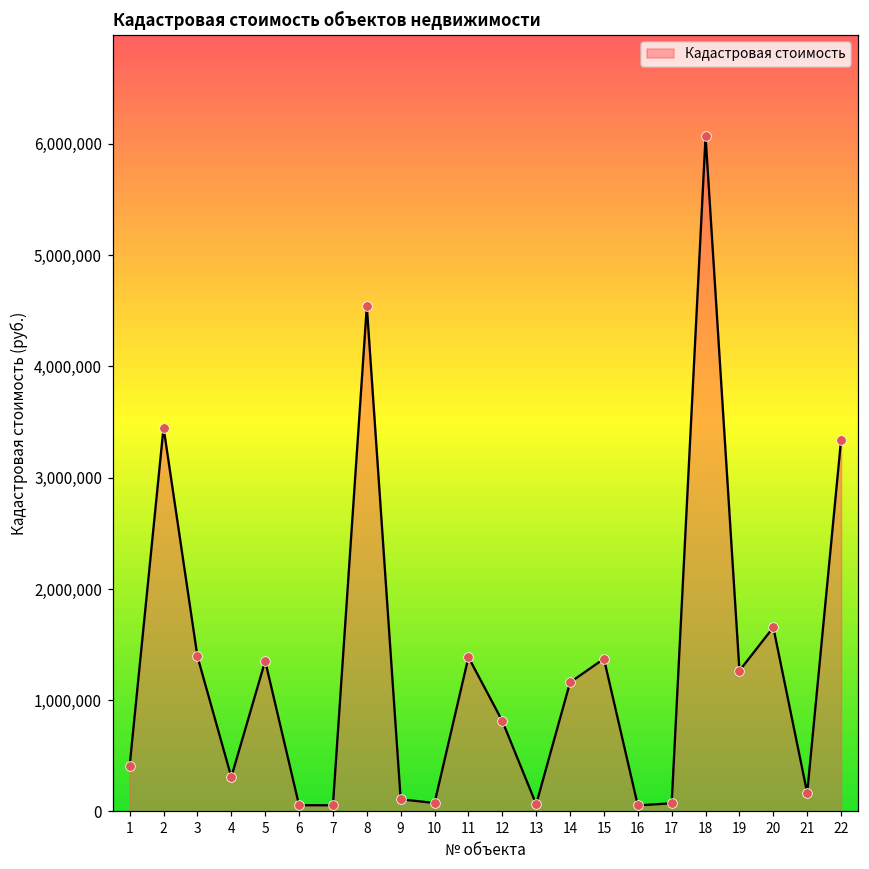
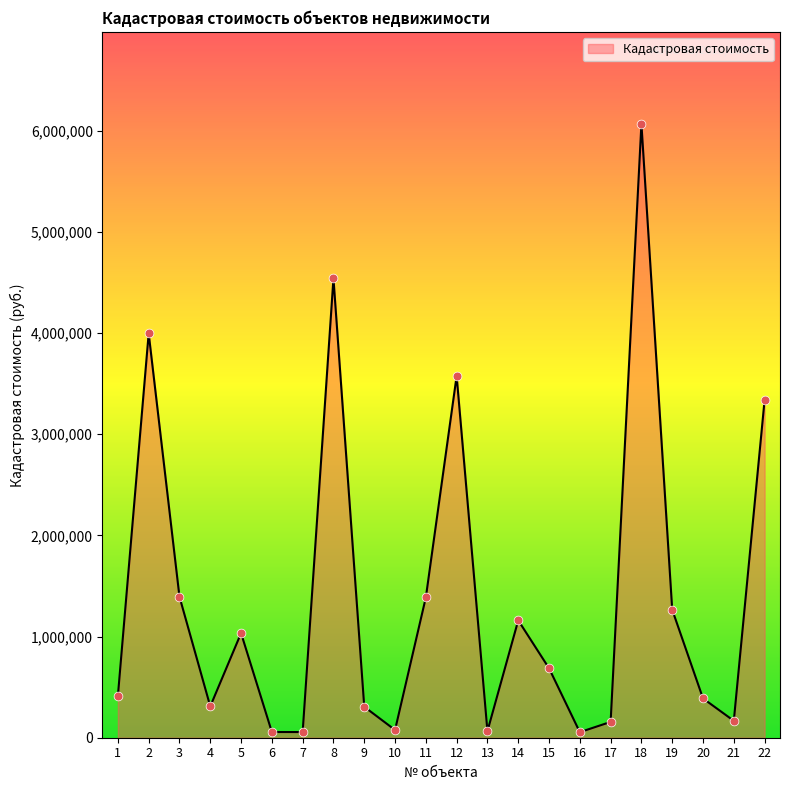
  {
    "1": "410,000",
-   "2": "3,450,000",
+   "2": "4,000,000",
    "3": "1,390,000",
    "4": "310,000",
-   "5": "1,350,000",
+   "5": "1,030,000",
    "6": "60,000",
    "7": "60,000",
    "8": "4,540,000",
-   "9": "110,000",
+   "9": "310,000",
    "10": "80,000",
    "11": "1,390,000",
-   "12": "810,000",
+   "12": "3,580,000",
    "13": "70,000",
    "14": "1,160,000",
-   "15": "1,370,000",
+   "15": "690,000",
    "16": "50,000",
-   "17": "70,000",
+   "17": "160,000",
    "18": "6,070,000",
    "19": "1,270,000",
-   "20": "1,660,000",
+   "20": "390,000",
    "21": "170,000",
    "22": "3,340,000"
  }
